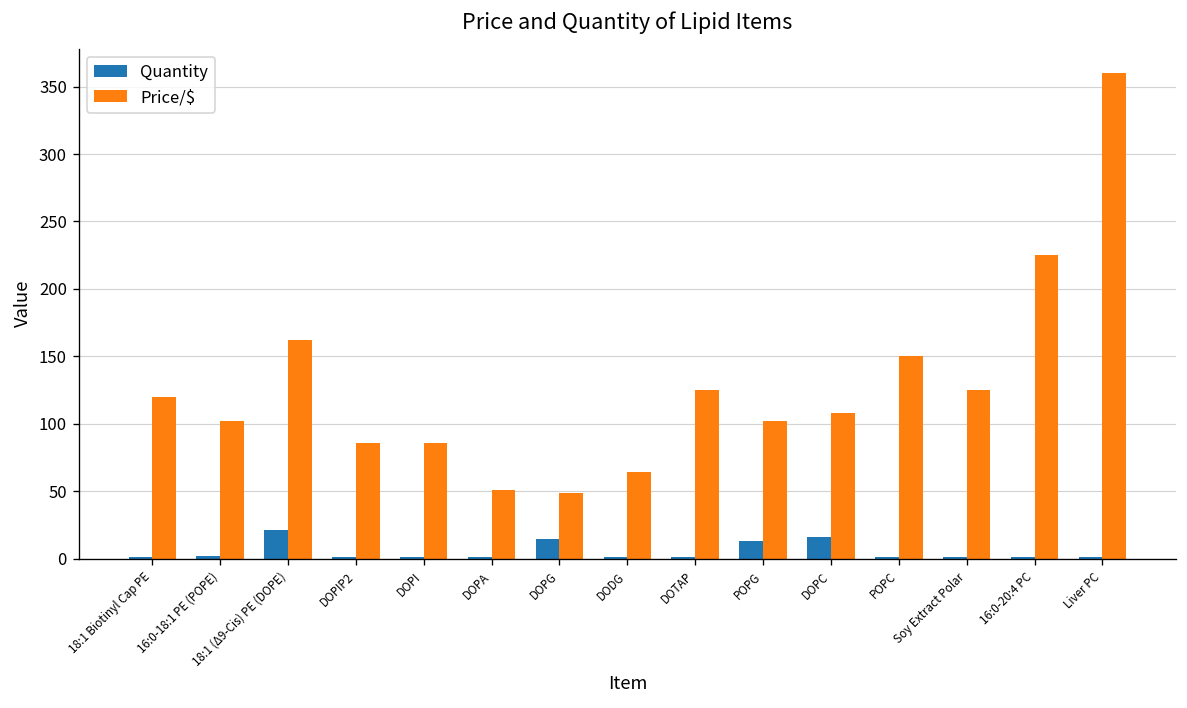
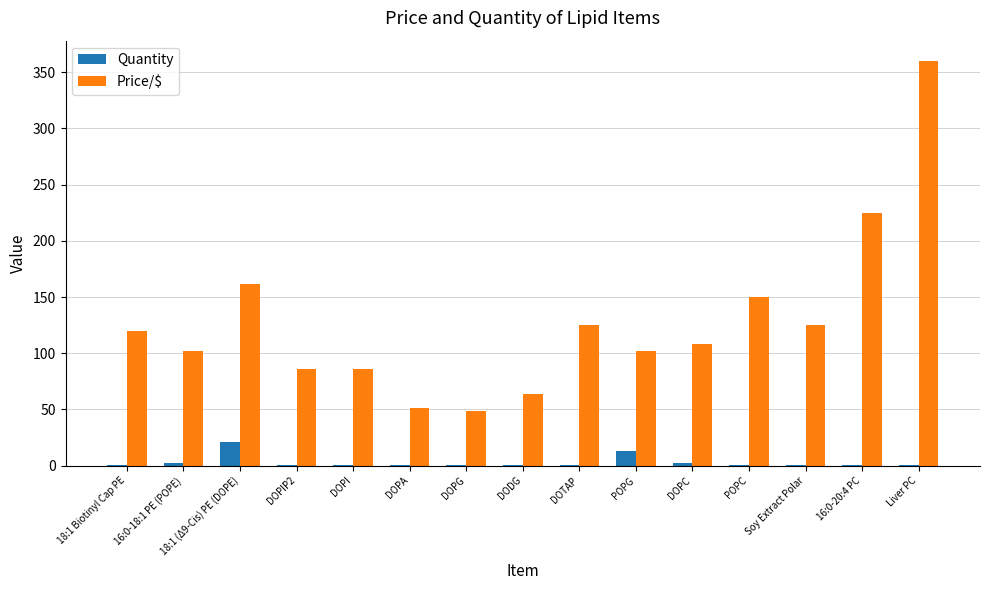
  {
    "Quantity": {
      "18:1 (Δ9-Cis) PE (DOPE)": 21,
-     "DOPG": 15,
+     "DOPG": 1,
      "POPG": 13,
-     "DOPC": 16
+     "DOPC": 2
    },
    "Price/$": {
      "18:1 Biotinyl Cap PE": 120,
      "16:0-18:1 PE (POPE)": 102,
      "18:1 (Δ9-Cis) PE (DOPE)": 162,
      "DOPIP2": 86,
      "DOPI": 86,
      "DOPA": 51,
      "DOPG": 49,
      "DODG": 64,
      "DOTAP": 125,
      "POPG": 102,
      "DOPC": 108,
      "POPC": 150,
      "Soy Extract Polar": 125,
      "16:0-20:4 PC": 225,
      "Liver PC": 360
    }
  }
